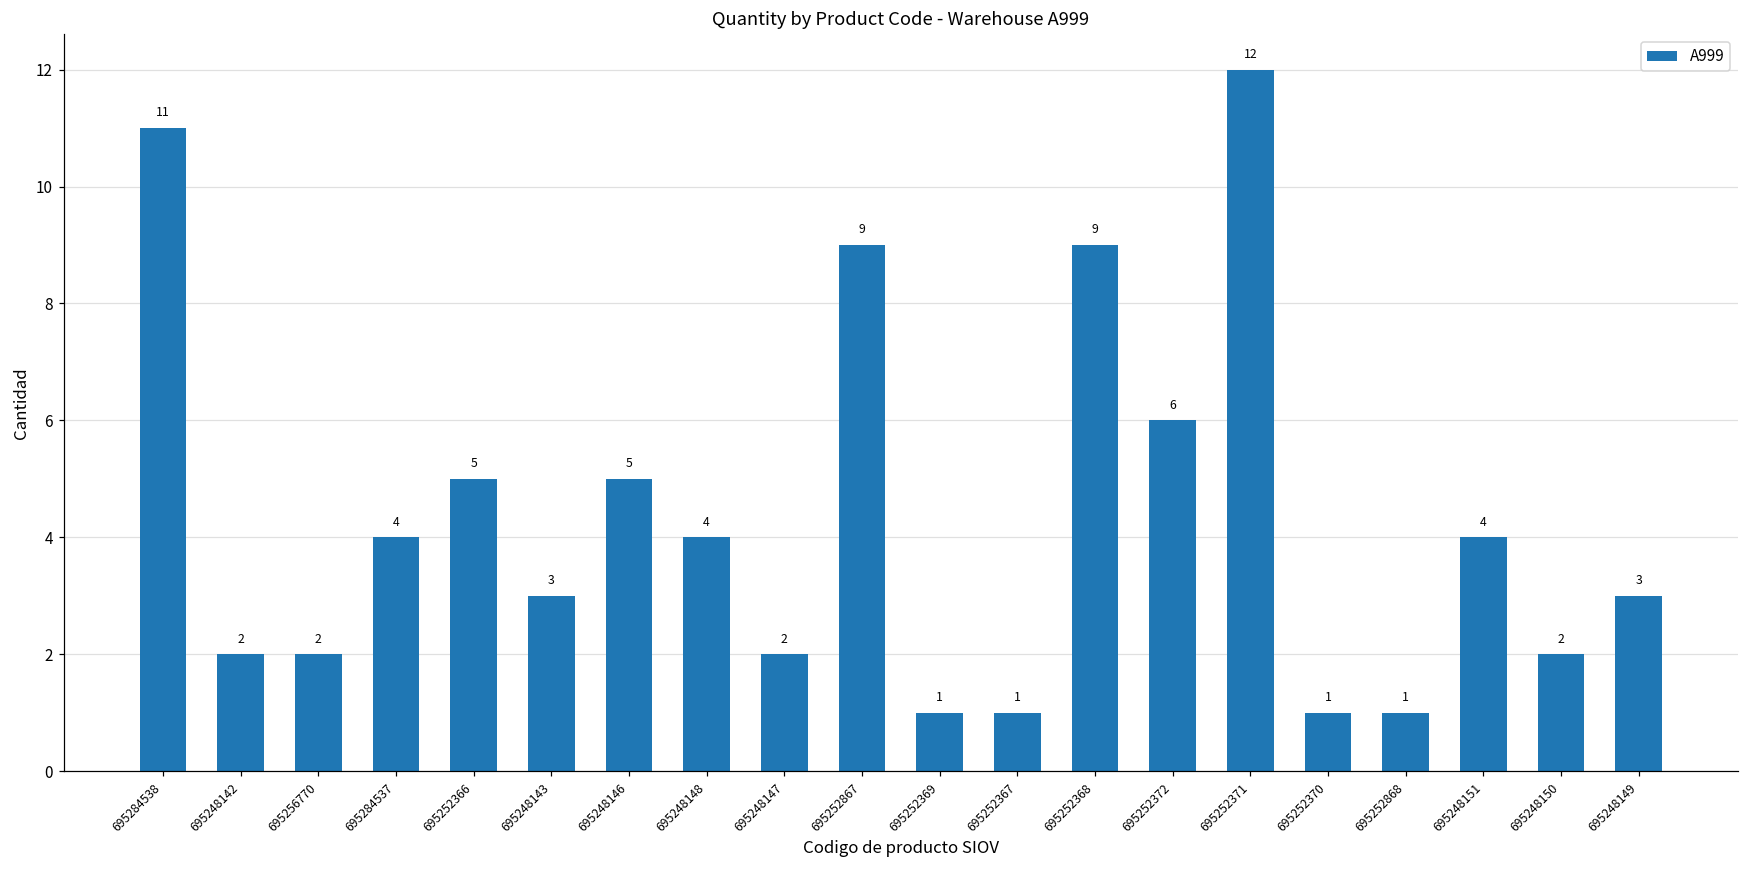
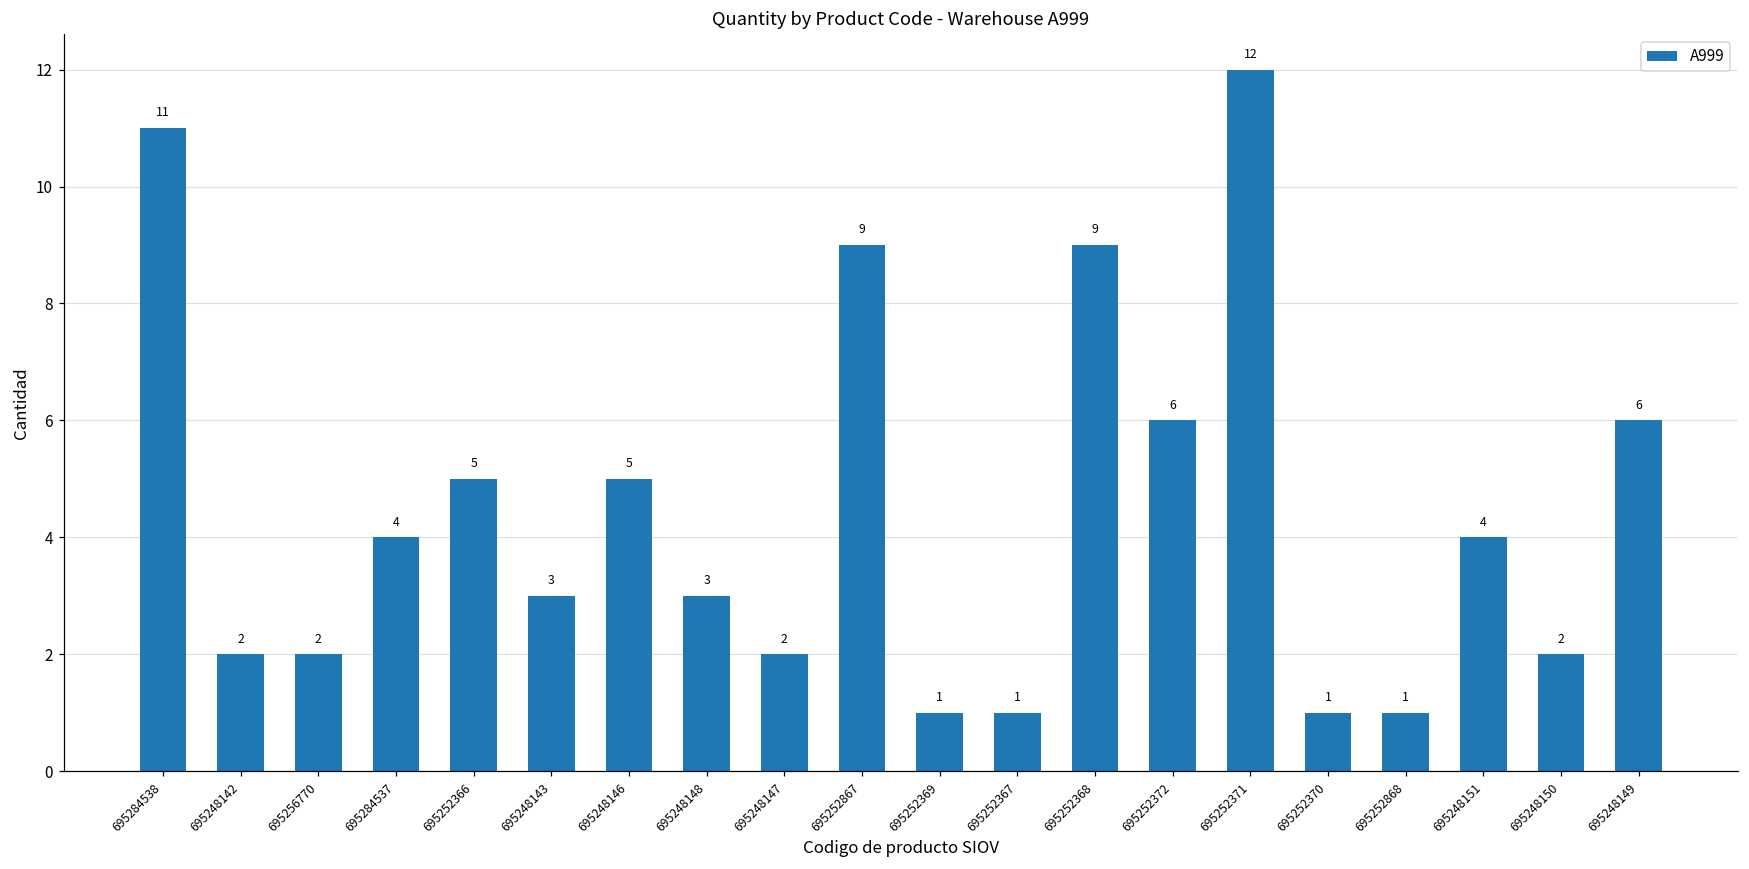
  {
    "695284538": 11,
    "695248142": 2,
    "695256770": 2,
    "695284537": 4,
    "695252366": 5,
    "695248143": 3,
    "695248146": 5,
-   "695248148": 4,
+   "695248148": 3,
    "695248147": 2,
    "695252867": 9,
    "695252369": 1,
    "695252367": 1,
    "695252368": 9,
    "695252372": 6,
    "695252371": 12,
    "695252370": 1,
    "695252868": 1,
    "695248151": 4,
    "695248150": 2,
-   "695248149": 3
+   "695248149": 6
  }
